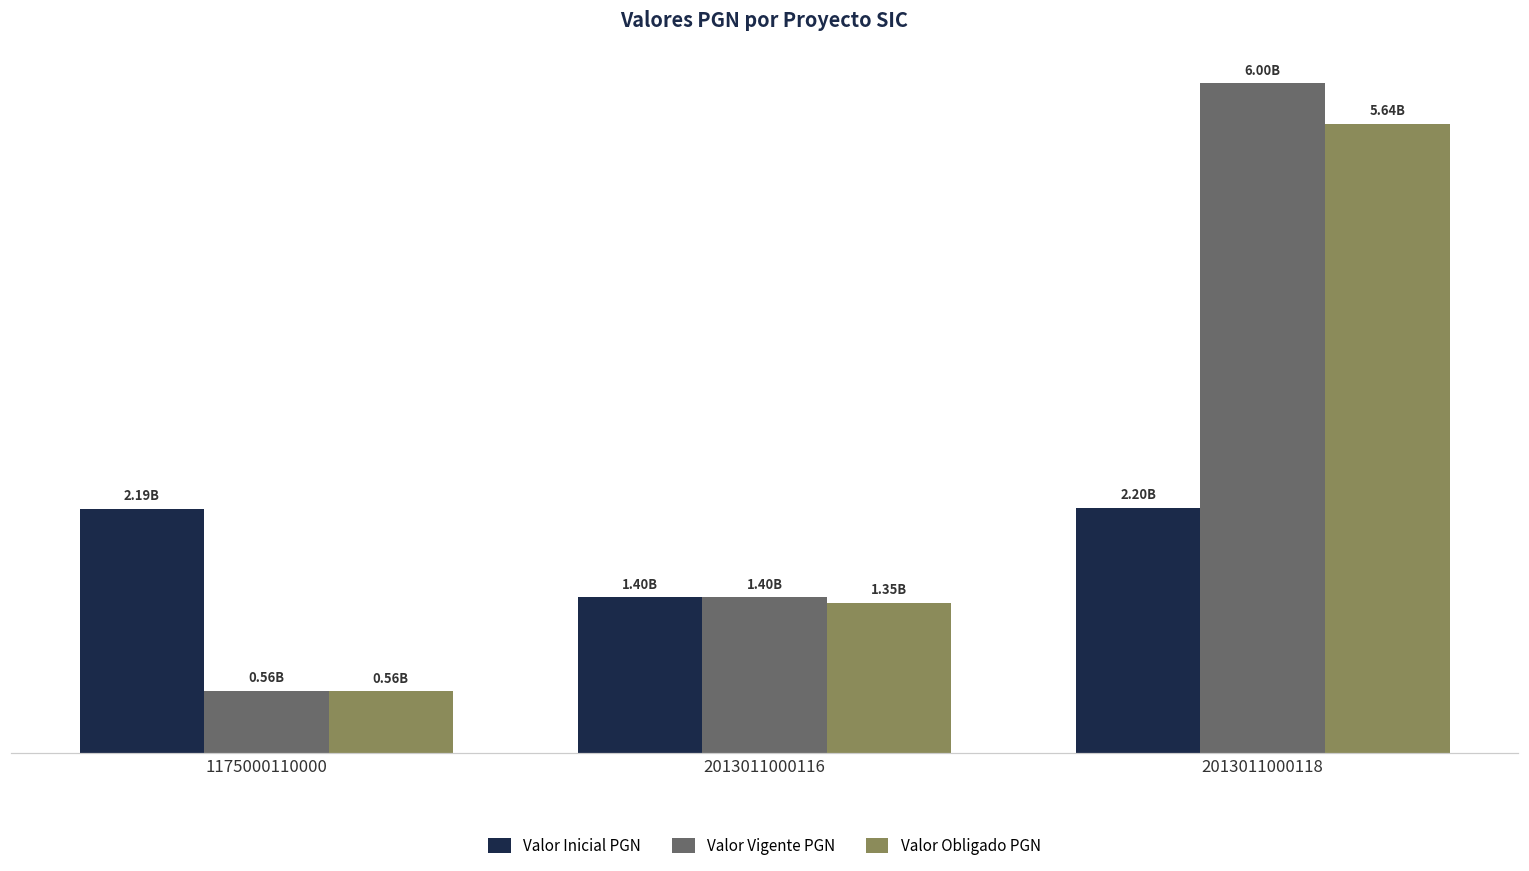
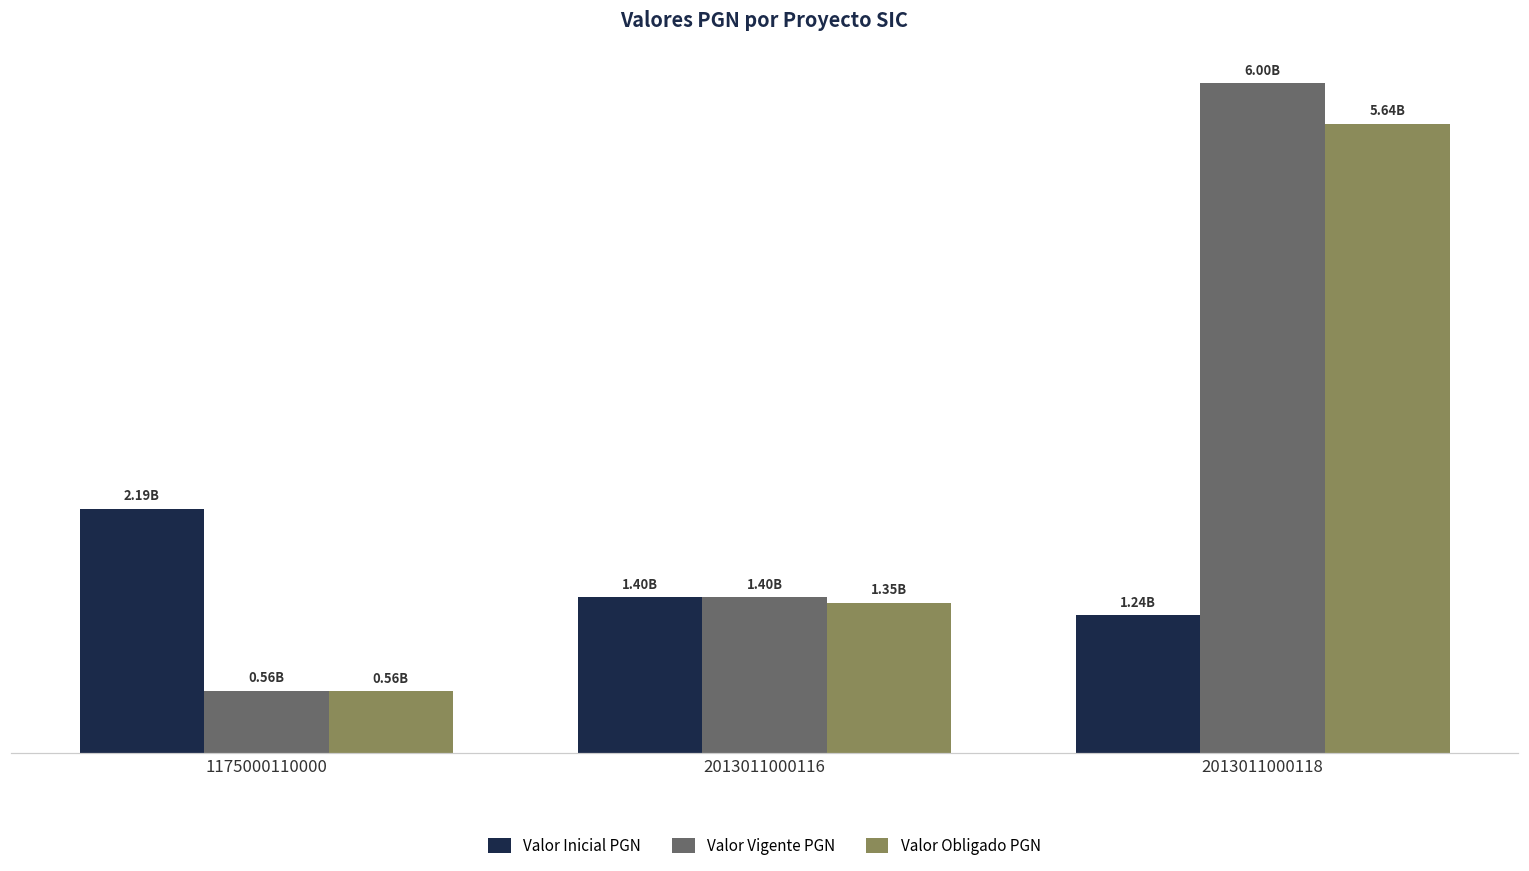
  {
    "Valor Inicial PGN": {
      "1175000110000": "2.19B",
      "2013011000116": "1.40B",
-     "2013011000118": "2.20B"
+     "2013011000118": "1.24B"
    }
  }
